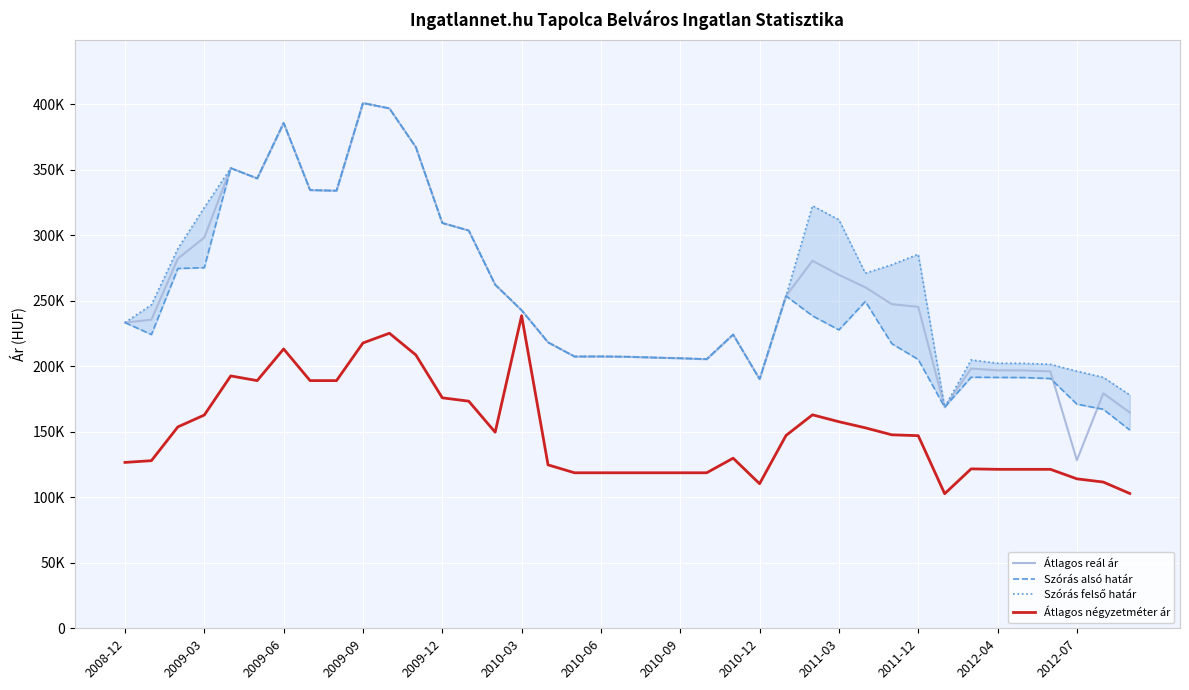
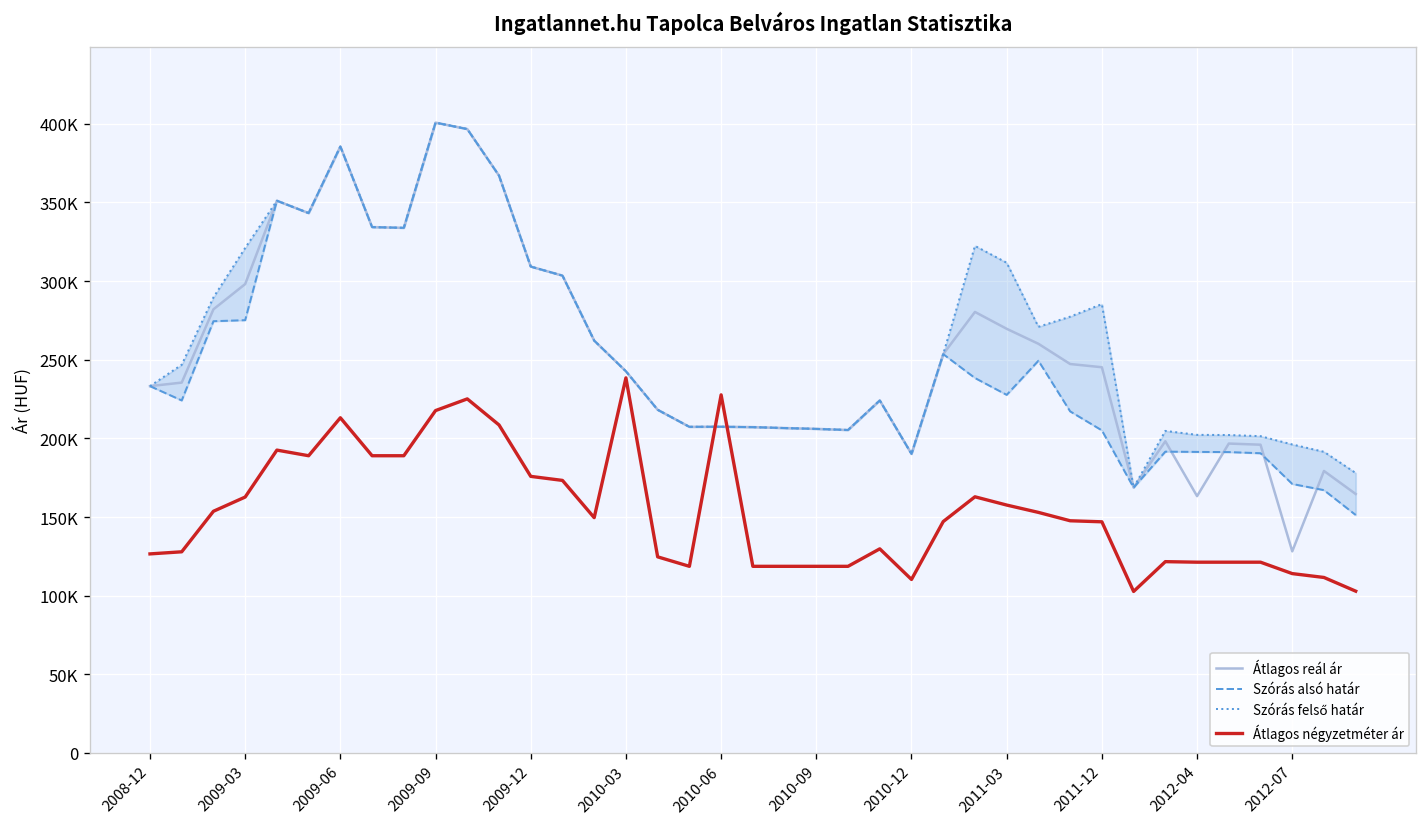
  {
    "Átlagos reál ár": {
      "2009-03": 298000,
      "2011-03": 270000,
      "2011-12": 245000,
-     "2012-04": 197000,
+     "2012-04": 163000,
      "2012-07": 128000
    },
    "Átlagos négyzetméter ár": {
      "2008-12": 127000,
      "2009-03": 163000,
      "2009-06": 213000,
      "2009-09": 218000,
      "2009-12": 176000,
      "2010-03": 238000,
-     "2010-06": 119000,
+     "2010-06": 228000,
      "2010-09": 119000,
      "2010-12": 110000,
      "2011-03": 158000,
      "2011-12": 147000,
      "2012-04": 121000,
      "2012-07": 114000
    }
  }
